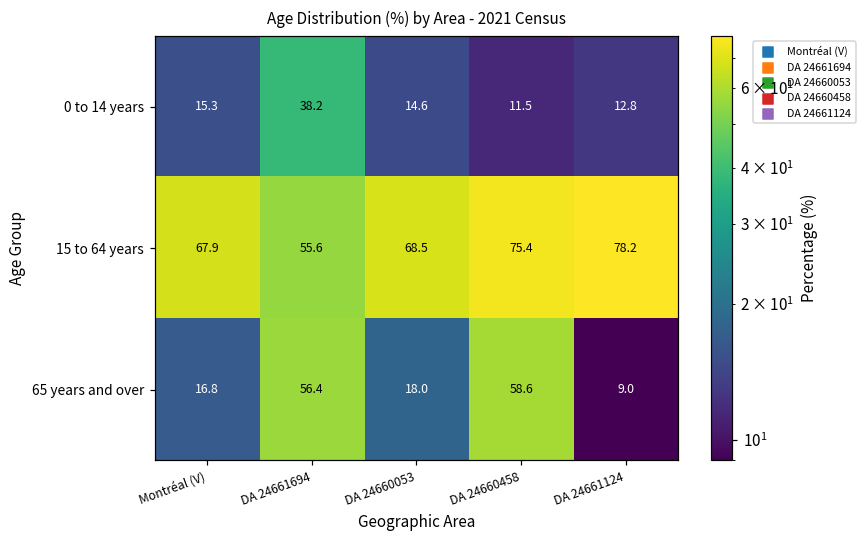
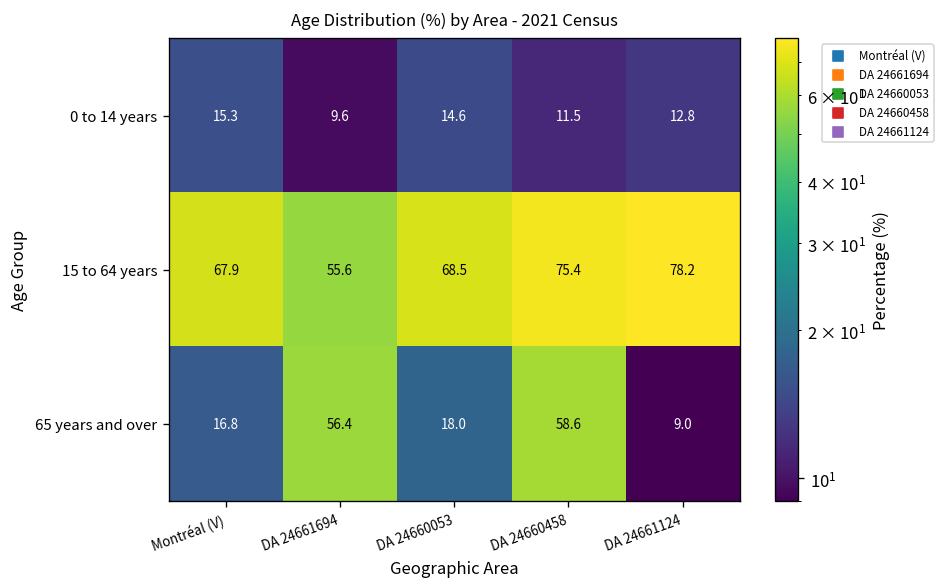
  {
    "0 to 14 years": {
      "Montréal (V)": 15.3,
-     "DA 24661694": 38.2,
+     "DA 24661694": 9.6,
      "DA 24660053": 14.6,
      "DA 24660458": 11.5,
      "DA 24661124": 12.8
    },
    "15 to 64 years": {
      "Montréal (V)": 67.9,
      "DA 24661694": 55.6,
      "DA 24660053": 68.5,
      "DA 24660458": 75.4,
      "DA 24661124": 78.2
    },
    "65 years and over": {
      "Montréal (V)": 16.8,
      "DA 24661694": 56.4,
      "DA 24660053": 18.0,
      "DA 24660458": 58.6,
      "DA 24661124": 9.0
    }
  }
